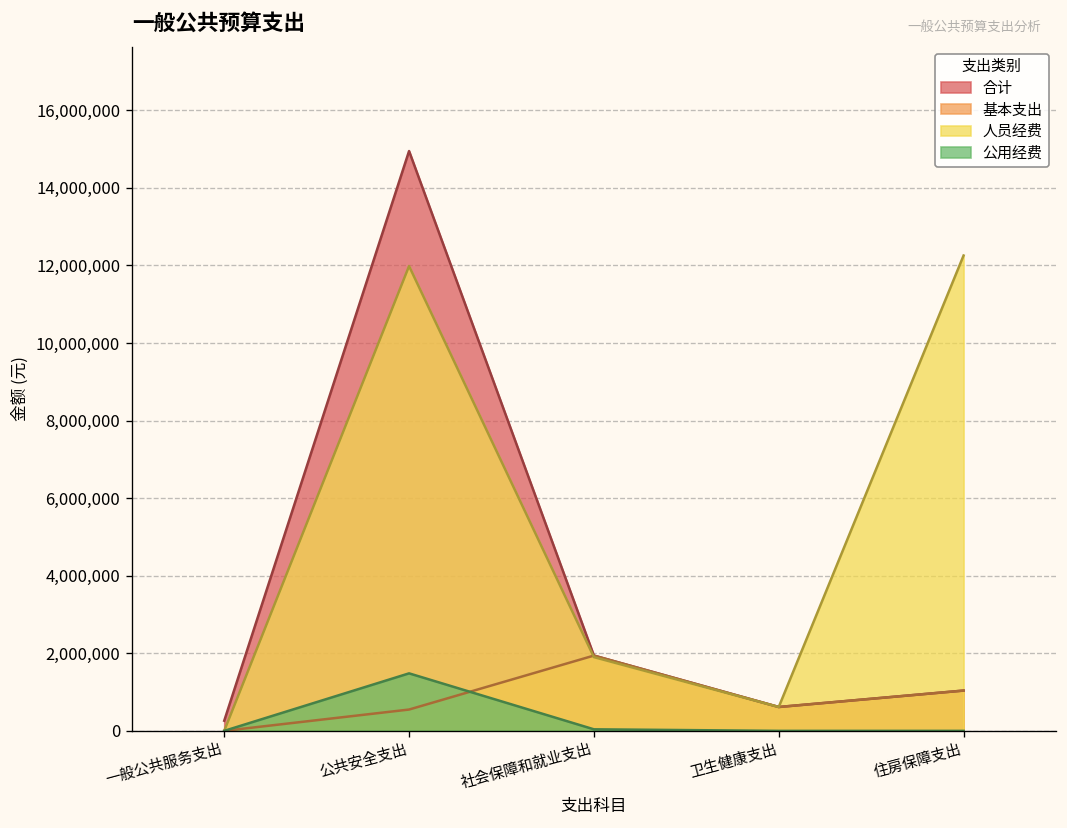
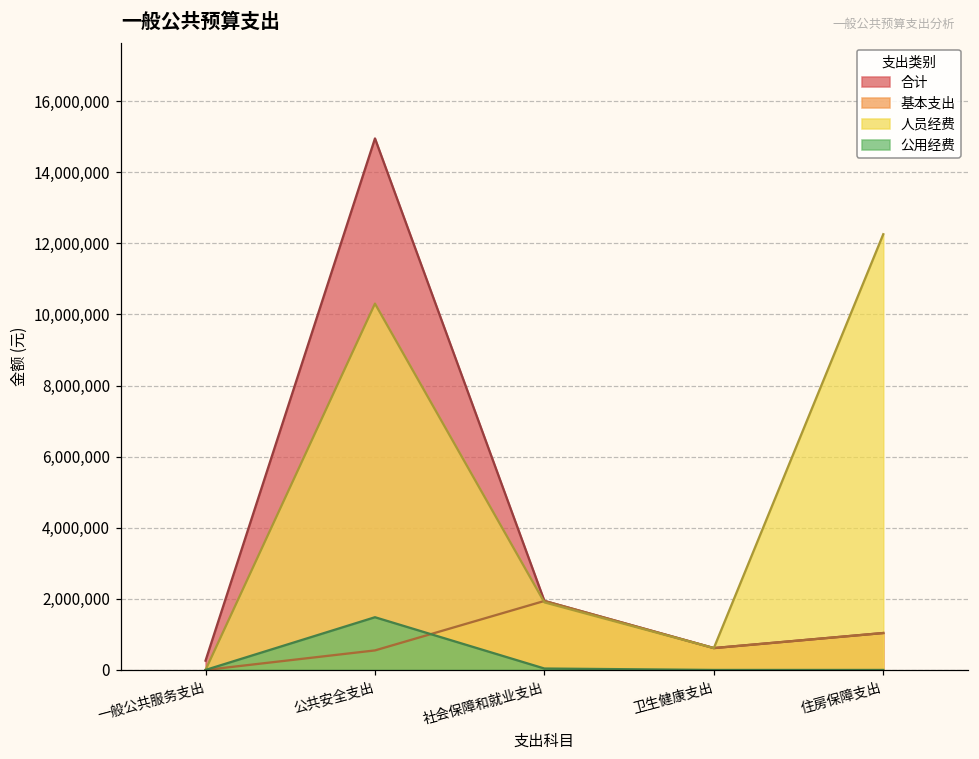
  {
    "合计": {
      "一般公共服务支出": "300,000",
      "公共安全支出": "15,000,000"
    },
    "基本支出": {
      "公共安全支出": "500,000"
    },
    "人员经费": {
-     "公共安全支出": "12,000,000",
+     "公共安全支出": "10,300,000",
      "住房保障支出": "12,300,000"
    },
    "公用经费": {
      "公共安全支出": "1,500,000",
      "社会保障和就业支出": "0",
      "卫生健康支出": "0",
      "住房保障支出": "0"
    }
  }
